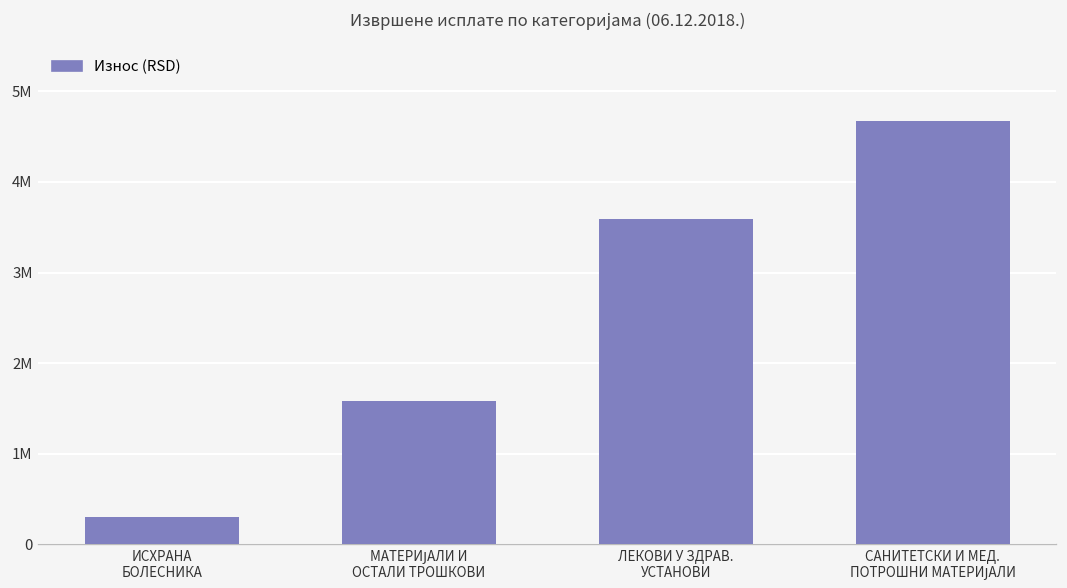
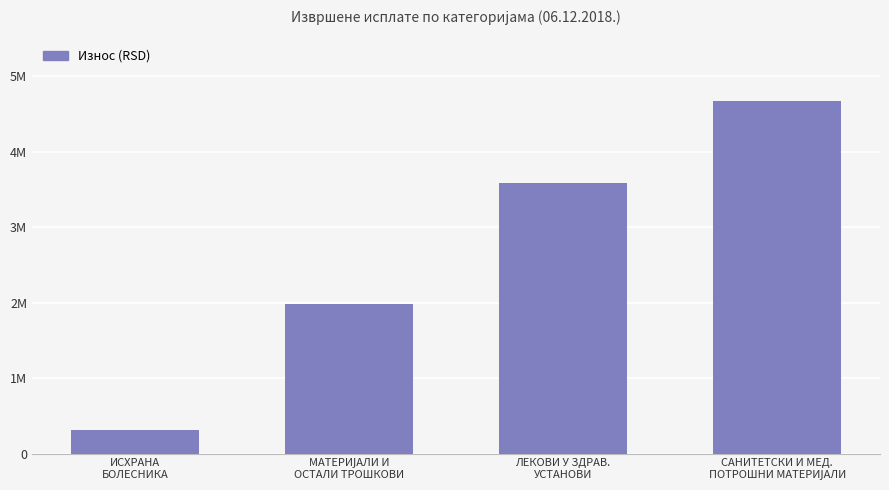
  {
    "ИСХРАНА БОЛЕСНИКА": 300000,
-   "МАТЕРИЈАЛИ И ОСТАЛИ ТРОШКОВИ": 1600000,
+   "МАТЕРИЈАЛИ И ОСТАЛИ ТРОШКОВИ": 2000000,
    "ЛЕКОВИ У ЗДРАВ. УСТАНОВИ": 3600000,
    "САНИТЕТСКИ И МЕД. ПОТРОШНИ МАТЕРИЈАЛИ": 4700000
  }
